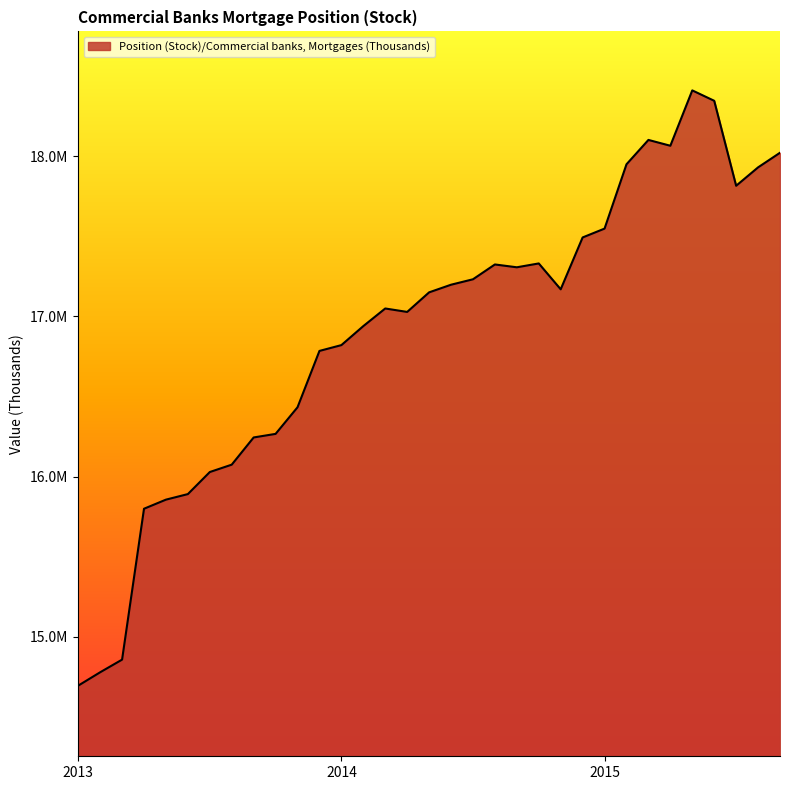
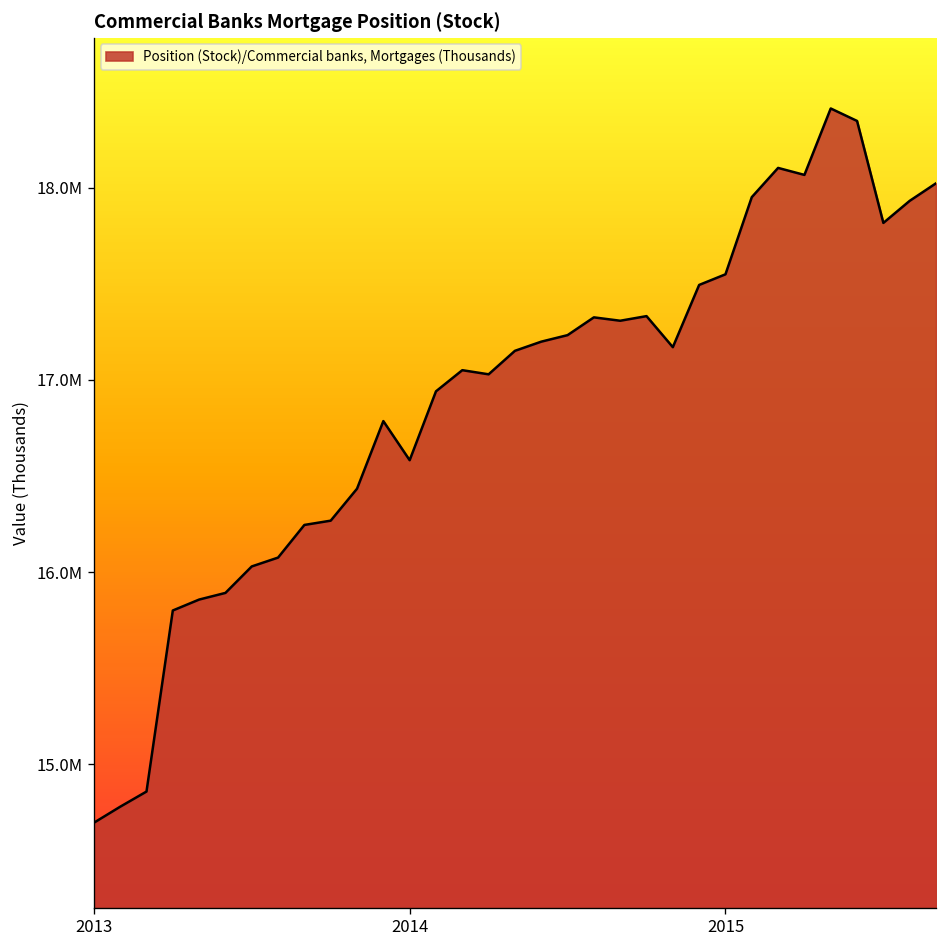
  {
    "2013": 14700000,
-   "2014": 16820000,
+   "2014": 16580000,
    "2015": 17550000
  }
